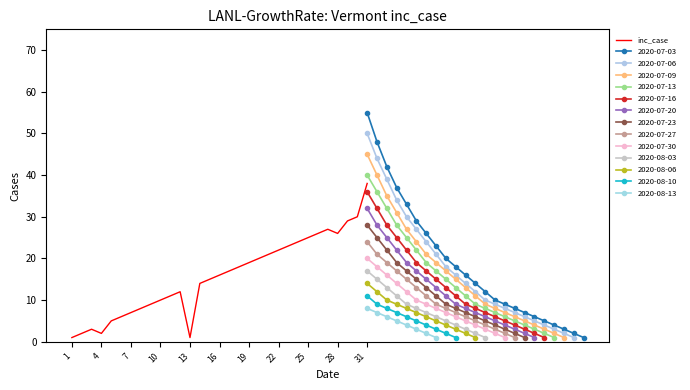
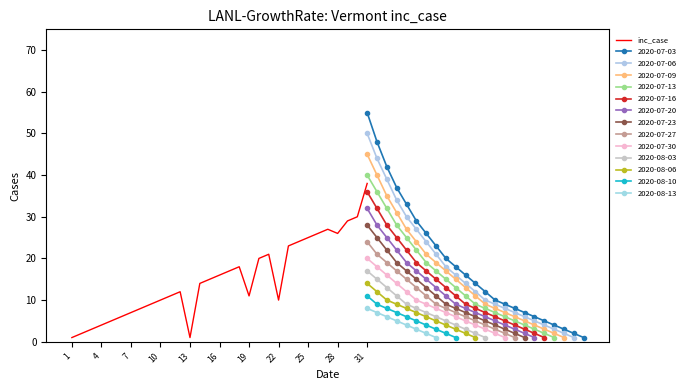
  {
    "inc_case": {
      "1": 1,
-     "4": 2,
+     "4": 4,
      "7": 7,
      "10": 10,
      "13": 1,
      "16": 16,
-     "19": 19,
-     "22": 22,
+     "19": 11,
+     "22": 10,
      "25": 25,
      "28": 26,
      "31": 38
    }
  }
